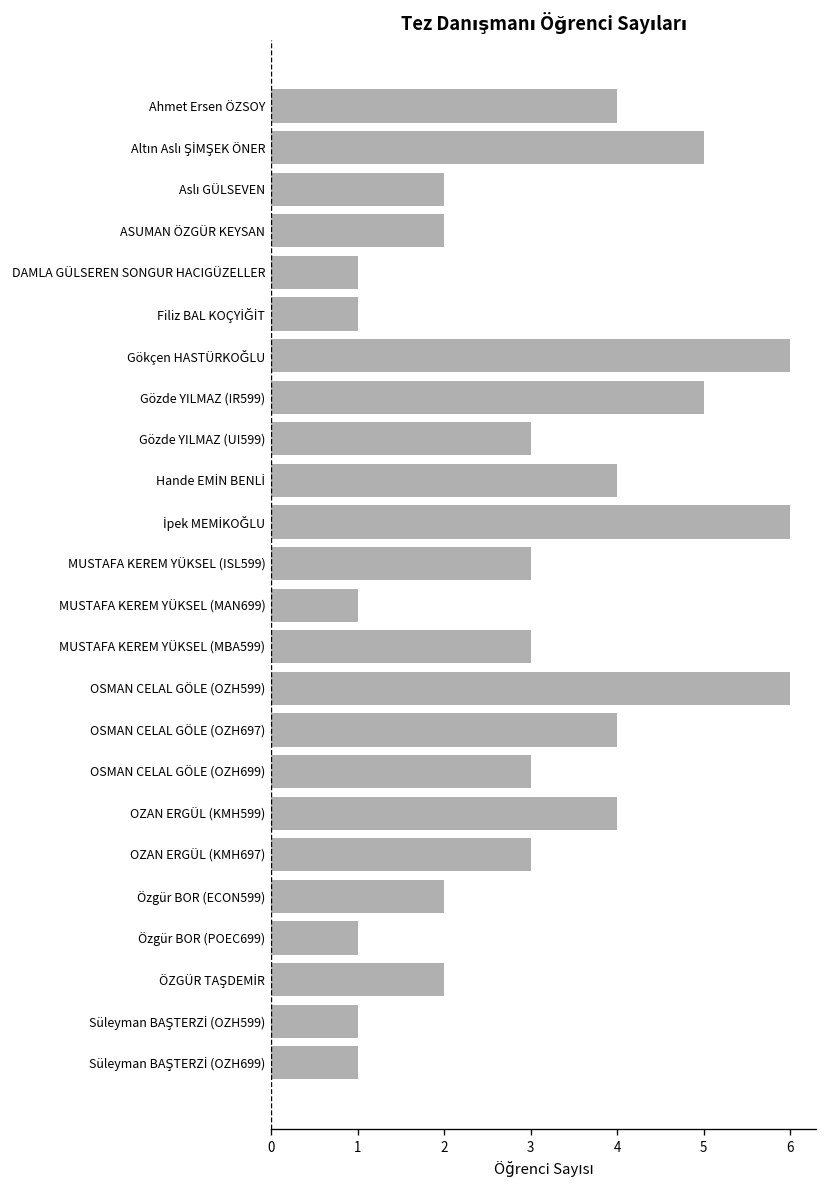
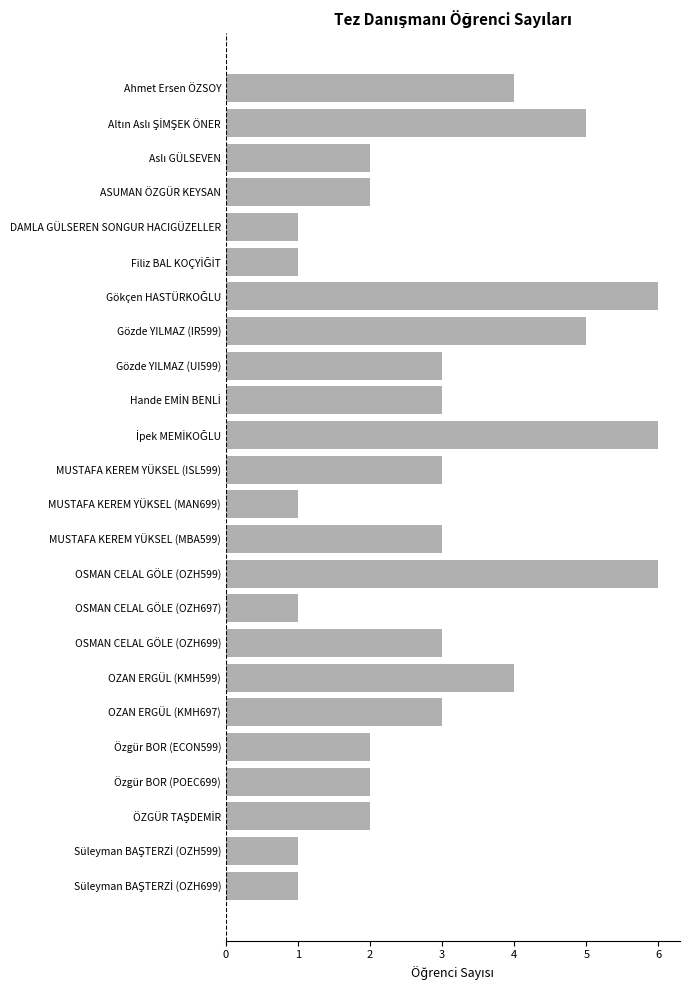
  {
    "Ahmet Ersen ÖZSOY": 4,
    "Altın Aslı ŞİMŞEK ÖNER": 5,
    "Aslı GÜLSEVEN": 2,
    "ASUMAN ÖZGÜR KEYSAN": 2,
    "DAMLA GÜLSEREN SONGUR HACIGÜZELLER": 1,
    "Filiz BAL KOÇYİĞİT": 1,
    "Gökçen HASTÜRKOĞLU": 6,
    "Gözde YILMAZ (IR599)": 5,
    "Gözde YILMAZ (UI599)": 3,
-   "Hande EMİN BENLİ": 4,
+   "Hande EMİN BENLİ": 3,
    "İpek MEMİKOĞLU": 6,
    "MUSTAFA KEREM YÜKSEL (ISL599)": 3,
    "MUSTAFA KEREM YÜKSEL (MAN699)": 1,
    "MUSTAFA KEREM YÜKSEL (MBA599)": 3,
    "OSMAN CELAL GÖLE (OZH599)": 6,
-   "OSMAN CELAL GÖLE (OZH697)": 4,
+   "OSMAN CELAL GÖLE (OZH697)": 1,
    "OSMAN CELAL GÖLE (OZH699)": 3,
    "OZAN ERGÜL (KMH599)": 4,
    "OZAN ERGÜL (KMH697)": 3,
    "Özgür BOR (ECON599)": 2,
-   "Özgür BOR (POEC699)": 1,
+   "Özgür BOR (POEC699)": 2,
    "ÖZGÜR TAŞDEMİR": 2,
    "Süleyman BAŞTERZİ (OZH599)": 1,
    "Süleyman BAŞTERZİ (OZH699)": 1
  }
